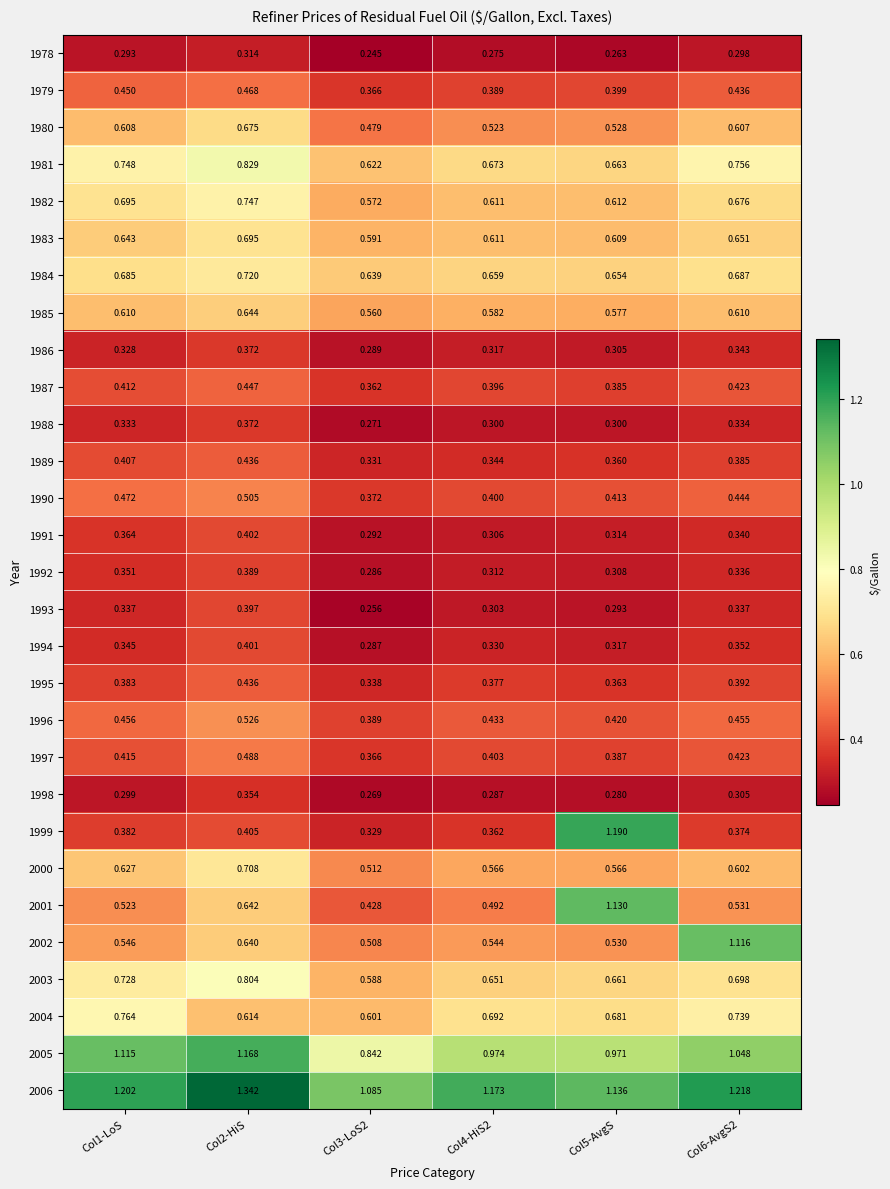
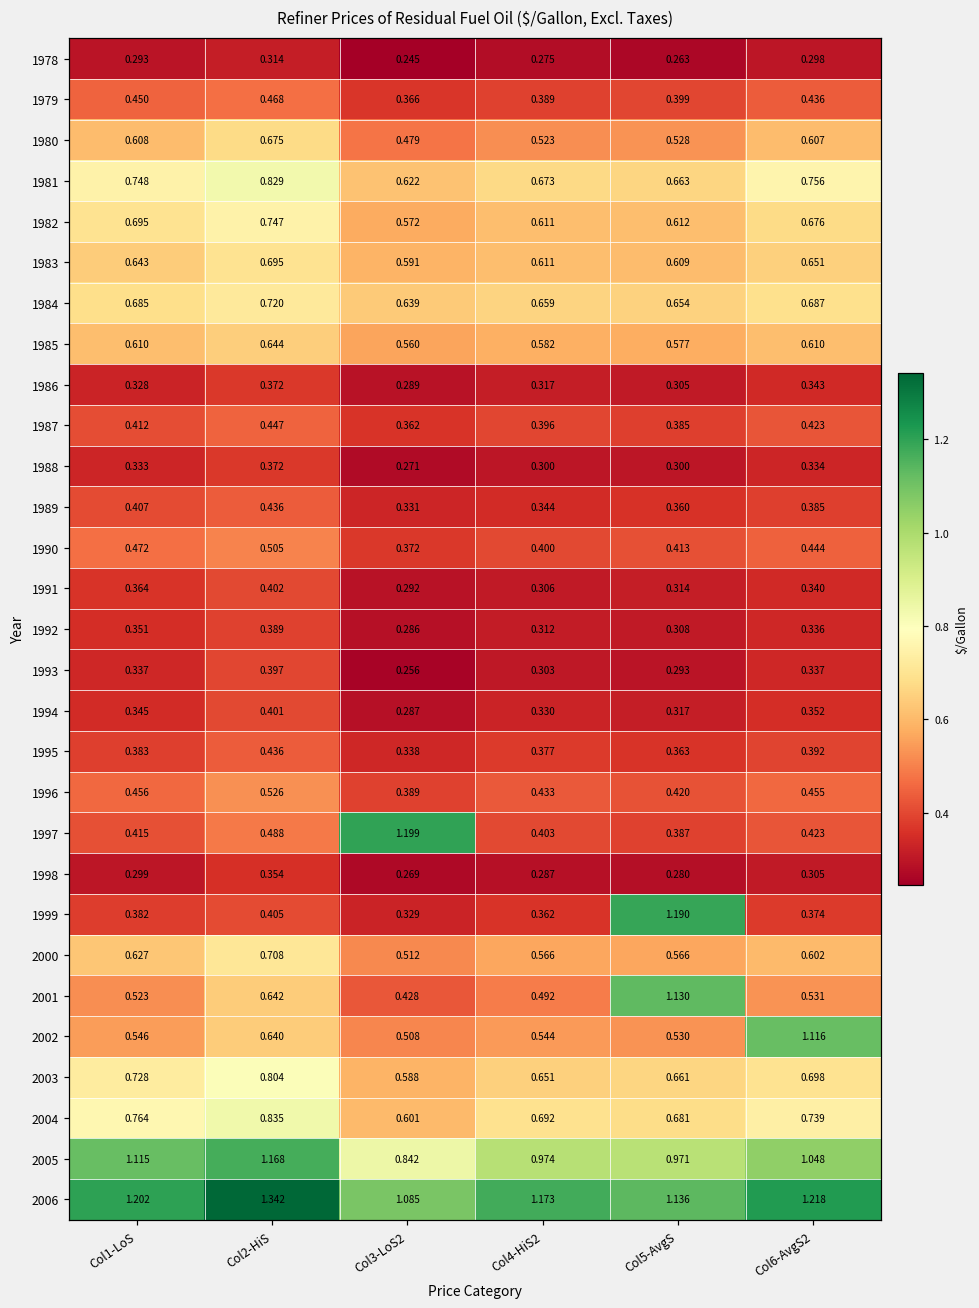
  {
    "1978": {
      "Col1-LoS": 0.293,
      "Col2-HiS": 0.314,
      "Col3-LoS2": 0.245,
      "Col4-HiS2": 0.275,
      "Col5-AvgS": 0.263,
      "Col6-AvgS2": 0.298
    },
    "1979": {
      "Col1-LoS": 0.450,
      "Col2-HiS": 0.468,
      "Col3-LoS2": 0.366,
      "Col4-HiS2": 0.389,
      "Col5-AvgS": 0.399,
      "Col6-AvgS2": 0.436
    },
    "1980": {
      "Col1-LoS": 0.608,
      "Col2-HiS": 0.675,
      "Col3-LoS2": 0.479,
      "Col4-HiS2": 0.523,
      "Col5-AvgS": 0.528,
      "Col6-AvgS2": 0.607
    },
    "1981": {
      "Col1-LoS": 0.748,
      "Col2-HiS": 0.829,
      "Col3-LoS2": 0.622,
      "Col4-HiS2": 0.673,
      "Col5-AvgS": 0.663,
      "Col6-AvgS2": 0.756
    },
    "1982": {
      "Col1-LoS": 0.695,
      "Col2-HiS": 0.747,
      "Col3-LoS2": 0.572,
      "Col4-HiS2": 0.611,
      "Col5-AvgS": 0.612,
      "Col6-AvgS2": 0.676
    },
    "1983": {
      "Col1-LoS": 0.643,
      "Col2-HiS": 0.695,
      "Col3-LoS2": 0.591,
      "Col4-HiS2": 0.611,
      "Col5-AvgS": 0.609,
      "Col6-AvgS2": 0.651
    },
    "1984": {
      "Col1-LoS": 0.685,
      "Col2-HiS": 0.720,
      "Col3-LoS2": 0.639,
      "Col4-HiS2": 0.659,
      "Col5-AvgS": 0.654,
      "Col6-AvgS2": 0.687
    },
    "1985": {
      "Col1-LoS": 0.610,
      "Col2-HiS": 0.644,
      "Col3-LoS2": 0.560,
      "Col4-HiS2": 0.582,
      "Col5-AvgS": 0.577,
      "Col6-AvgS2": 0.610
    },
    "1986": {
      "Col1-LoS": 0.328,
      "Col2-HiS": 0.372,
      "Col3-LoS2": 0.289,
      "Col4-HiS2": 0.317,
      "Col5-AvgS": 0.305,
      "Col6-AvgS2": 0.343
    },
    "1987": {
      "Col1-LoS": 0.412,
      "Col2-HiS": 0.447,
      "Col3-LoS2": 0.362,
      "Col4-HiS2": 0.396,
      "Col5-AvgS": 0.385,
      "Col6-AvgS2": 0.423
    },
    "1988": {
      "Col1-LoS": 0.333,
      "Col2-HiS": 0.372,
      "Col3-LoS2": 0.271,
      "Col4-HiS2": 0.300,
      "Col5-AvgS": 0.300,
      "Col6-AvgS2": 0.334
    },
    "1989": {
      "Col1-LoS": 0.407,
      "Col2-HiS": 0.436,
      "Col3-LoS2": 0.331,
      "Col4-HiS2": 0.344,
      "Col5-AvgS": 0.360,
      "Col6-AvgS2": 0.385
    },
    "1990": {
      "Col1-LoS": 0.472,
      "Col2-HiS": 0.505,
      "Col3-LoS2": 0.372,
      "Col4-HiS2": 0.400,
      "Col5-AvgS": 0.413,
      "Col6-AvgS2": 0.444
    },
    "1991": {
      "Col1-LoS": 0.364,
      "Col2-HiS": 0.402,
      "Col3-LoS2": 0.292,
      "Col4-HiS2": 0.306,
      "Col5-AvgS": 0.314,
      "Col6-AvgS2": 0.340
    },
    "1992": {
      "Col1-LoS": 0.351,
      "Col2-HiS": 0.389,
      "Col3-LoS2": 0.286,
      "Col4-HiS2": 0.312,
      "Col5-AvgS": 0.308,
      "Col6-AvgS2": 0.336
    },
    "1993": {
      "Col1-LoS": 0.337,
      "Col2-HiS": 0.397,
      "Col3-LoS2": 0.256,
      "Col4-HiS2": 0.303,
      "Col5-AvgS": 0.293,
      "Col6-AvgS2": 0.337
    },
    "1994": {
      "Col1-LoS": 0.345,
      "Col2-HiS": 0.401,
      "Col3-LoS2": 0.287,
      "Col4-HiS2": 0.330,
      "Col5-AvgS": 0.317,
      "Col6-AvgS2": 0.352
    },
    "1995": {
      "Col1-LoS": 0.383,
      "Col2-HiS": 0.436,
      "Col3-LoS2": 0.338,
      "Col4-HiS2": 0.377,
      "Col5-AvgS": 0.363,
      "Col6-AvgS2": 0.392
    },
    "1996": {
      "Col1-LoS": 0.456,
      "Col2-HiS": 0.526,
      "Col3-LoS2": 0.389,
      "Col4-HiS2": 0.433,
      "Col5-AvgS": 0.420,
      "Col6-AvgS2": 0.455
    },
    "1997": {
      "Col1-LoS": 0.415,
      "Col2-HiS": 0.488,
-     "Col3-LoS2": 0.366,
+     "Col3-LoS2": 1.199,
      "Col4-HiS2": 0.403,
      "Col5-AvgS": 0.387,
      "Col6-AvgS2": 0.423
    },
    "1998": {
      "Col1-LoS": 0.299,
      "Col2-HiS": 0.354,
      "Col3-LoS2": 0.269,
      "Col4-HiS2": 0.287,
      "Col5-AvgS": 0.280,
      "Col6-AvgS2": 0.305
    },
    "1999": {
      "Col1-LoS": 0.382,
      "Col2-HiS": 0.405,
      "Col3-LoS2": 0.329,
      "Col4-HiS2": 0.362,
      "Col5-AvgS": 1.190,
      "Col6-AvgS2": 0.374
    },
    "2000": {
      "Col1-LoS": 0.627,
      "Col2-HiS": 0.708,
      "Col3-LoS2": 0.512,
      "Col4-HiS2": 0.566,
      "Col5-AvgS": 0.566,
      "Col6-AvgS2": 0.602
    },
    "2001": {
      "Col1-LoS": 0.523,
      "Col2-HiS": 0.642,
      "Col3-LoS2": 0.428,
      "Col4-HiS2": 0.492,
      "Col5-AvgS": 1.130,
      "Col6-AvgS2": 0.531
    },
    "2002": {
      "Col1-LoS": 0.546,
      "Col2-HiS": 0.640,
      "Col3-LoS2": 0.508,
      "Col4-HiS2": 0.544,
      "Col5-AvgS": 0.530,
      "Col6-AvgS2": 1.116
    },
    "2003": {
      "Col1-LoS": 0.728,
      "Col2-HiS": 0.804,
      "Col3-LoS2": 0.588,
      "Col4-HiS2": 0.651,
      "Col5-AvgS": 0.661,
      "Col6-AvgS2": 0.698
    },
    "2004": {
      "Col1-LoS": 0.764,
-     "Col2-HiS": 0.614,
+     "Col2-HiS": 0.835,
      "Col3-LoS2": 0.601,
      "Col4-HiS2": 0.692,
      "Col5-AvgS": 0.681,
      "Col6-AvgS2": 0.739
    },
    "2005": {
      "Col1-LoS": 1.115,
      "Col2-HiS": 1.168,
      "Col3-LoS2": 0.842,
      "Col4-HiS2": 0.974,
      "Col5-AvgS": 0.971,
      "Col6-AvgS2": 1.048
    },
    "2006": {
      "Col1-LoS": 1.202,
      "Col2-HiS": 1.342,
      "Col3-LoS2": 1.085,
      "Col4-HiS2": 1.173,
      "Col5-AvgS": 1.136,
      "Col6-AvgS2": 1.218
    }
  }
